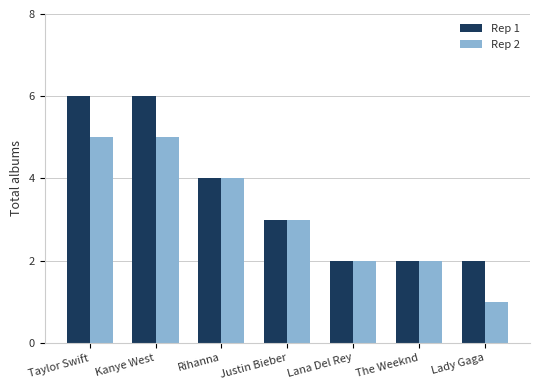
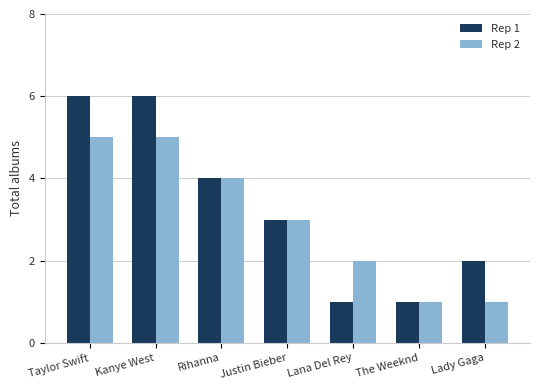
  {
    "Rep 1": {
      "Taylor Swift": 6,
      "Kanye West": 6,
      "Rihanna": 4,
      "Justin Bieber": 3,
-     "Lana Del Rey": 2,
-     "The Weeknd": 2,
+     "Lana Del Rey": 1,
+     "The Weeknd": 1,
      "Lady Gaga": 2
    },
    "Rep 2": {
      "Taylor Swift": 5,
      "Kanye West": 5,
      "Rihanna": 4,
      "Justin Bieber": 3,
      "Lana Del Rey": 2,
-     "The Weeknd": 2,
+     "The Weeknd": 1,
      "Lady Gaga": 1
    }
  }
